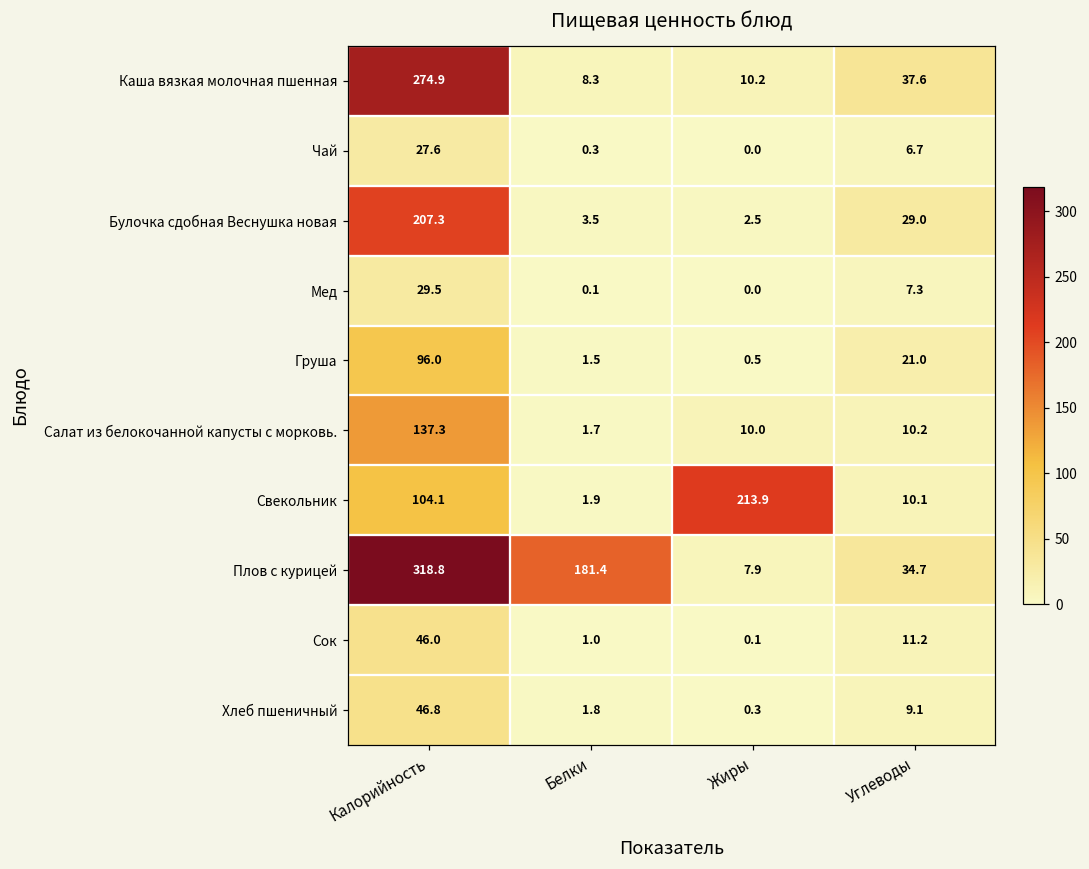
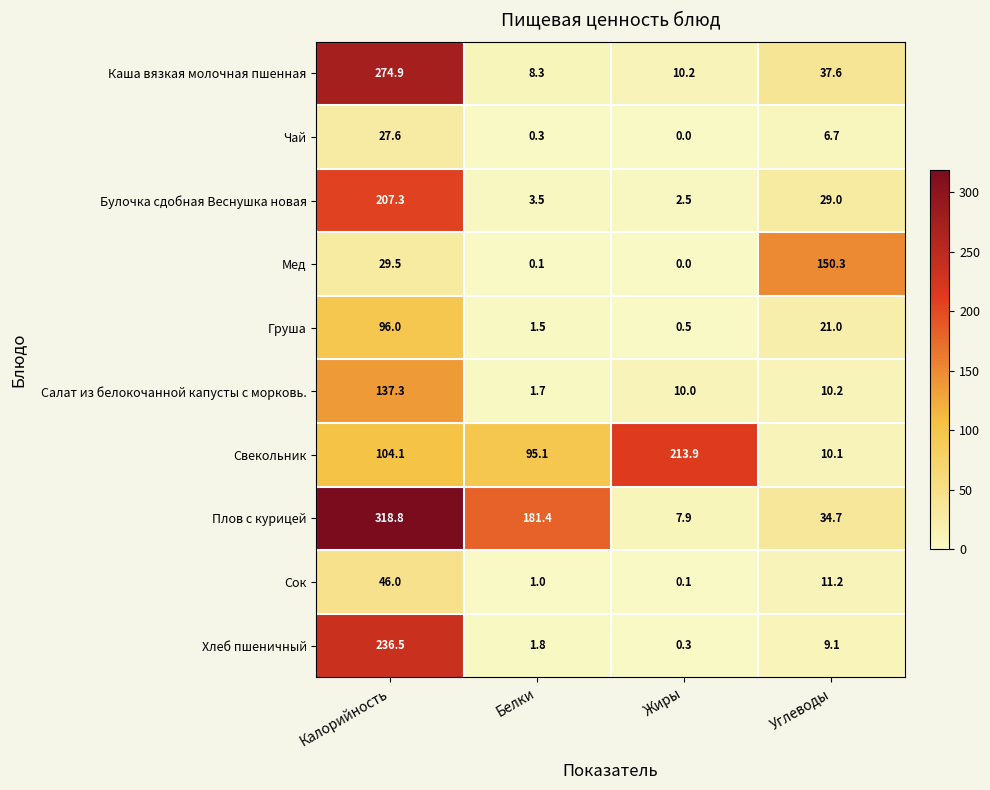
  {
    "Каша вязкая молочная пшенная": {
      "Калорийность": 274.9,
      "Белки": 8.3,
      "Жиры": 10.2,
      "Углеводы": 37.6
    },
    "Чай": {
      "Калорийность": 27.6,
      "Белки": 0.3,
      "Жиры": 0.0,
      "Углеводы": 6.7
    },
    "Булочка сдобная Веснушка новая": {
      "Калорийность": 207.3,
      "Белки": 3.5,
      "Жиры": 2.5,
      "Углеводы": 29.0
    },
    "Мед": {
      "Калорийность": 29.5,
      "Белки": 0.1,
      "Жиры": 0.0,
-     "Углеводы": 7.3
+     "Углеводы": 150.3
    },
    "Груша": {
      "Калорийность": 96.0,
      "Белки": 1.5,
      "Жиры": 0.5,
      "Углеводы": 21.0
    },
    "Салат из белокочанной капусты с морковь.": {
      "Калорийность": 137.3,
      "Белки": 1.7,
      "Жиры": 10.0,
      "Углеводы": 10.2
    },
    "Свекольник": {
      "Калорийность": 104.1,
-     "Белки": 1.9,
+     "Белки": 95.1,
      "Жиры": 213.9,
      "Углеводы": 10.1
    },
    "Плов с курицей": {
      "Калорийность": 318.8,
      "Белки": 181.4,
      "Жиры": 7.9,
      "Углеводы": 34.7
    },
    "Сок": {
      "Калорийность": 46.0,
      "Белки": 1.0,
      "Жиры": 0.1,
      "Углеводы": 11.2
    },
    "Хлеб пшеничный": {
-     "Калорийность": 46.8,
+     "Калорийность": 236.5,
      "Белки": 1.8,
      "Жиры": 0.3,
      "Углеводы": 9.1
    }
  }
